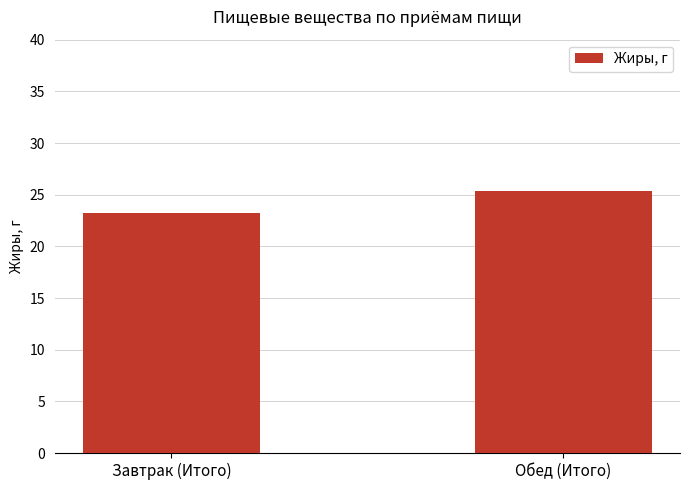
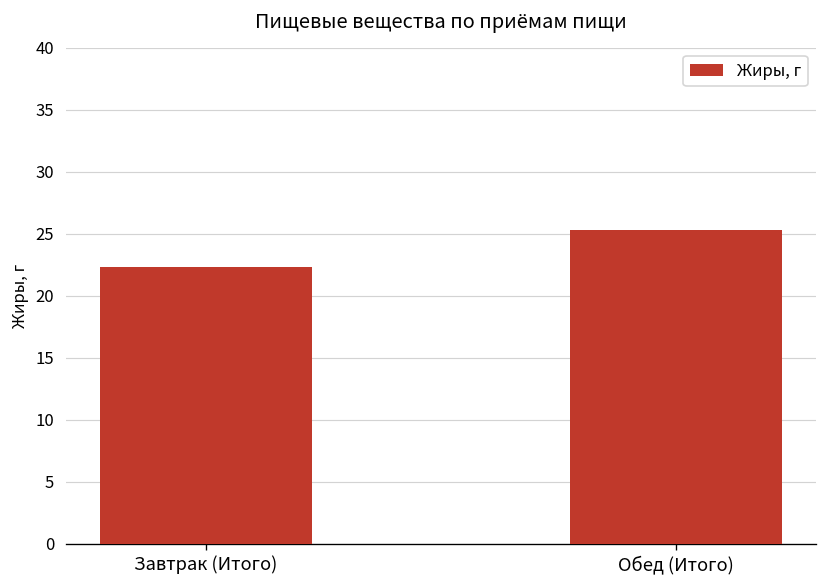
  {
-   "Завтрак (Итого)": 23.3,
+   "Завтрак (Итого)": 22.3,
    "Обед (Итого)": 25.3
  }
